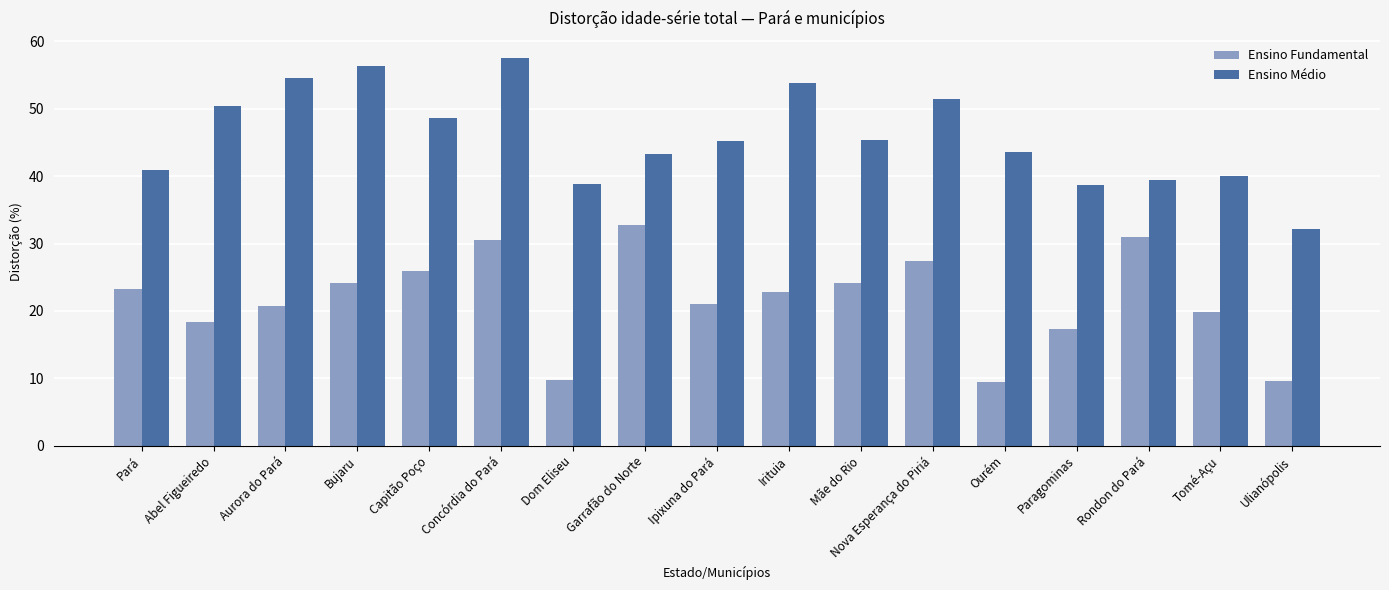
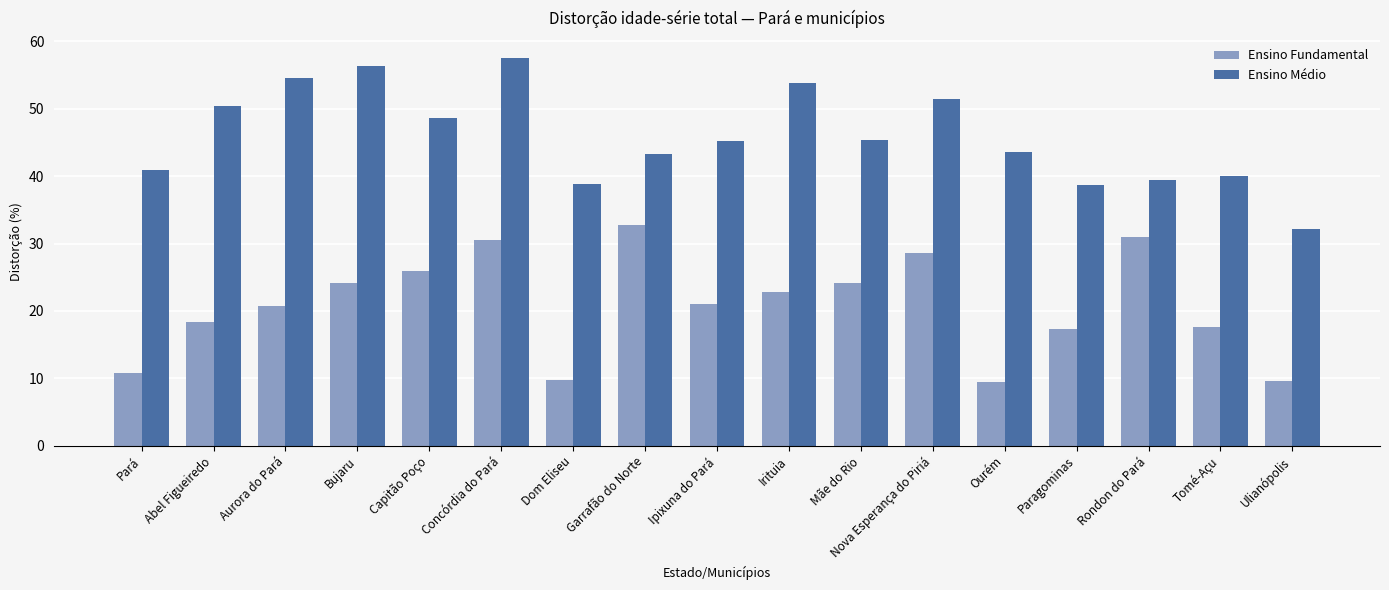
  {
    "Ensino Fundamental": {
-     "Pará": 23,
+     "Pará": 11,
      "Abel Figueiredo": 18,
      "Aurora do Pará": 21,
      "Bujaru": 24,
      "Capitão Poço": 26,
      "Concórdia do Pará": 31,
      "Dom Eliseu": 10,
      "Garrafão do Norte": 33,
      "Ipixuna do Pará": 21,
      "Irituia": 23,
      "Mãe do Rio": 24,
-     "Nova Esperança do Piriá": 27,
+     "Nova Esperança do Piriá": 29,
      "Ourém": 9,
      "Paragominas": 17,
      "Rondon do Pará": 31,
-     "Tomé-Açu": 20,
+     "Tomé-Açu": 18,
      "Ulianópolis": 10
    },
    "Ensino Médio": {
      "Pará": 41,
      "Abel Figueiredo": 50,
      "Aurora do Pará": 55,
      "Bujaru": 56,
      "Capitão Poço": 49,
      "Concórdia do Pará": 58,
      "Dom Eliseu": 39,
      "Garrafão do Norte": 43,
      "Ipixuna do Pará": 45,
      "Irituia": 54,
      "Mãe do Rio": 45,
      "Nova Esperança do Piriá": 52,
      "Ourém": 44,
      "Paragominas": 39,
      "Rondon do Pará": 39,
      "Tomé-Açu": 40,
      "Ulianópolis": 32
    }
  }
